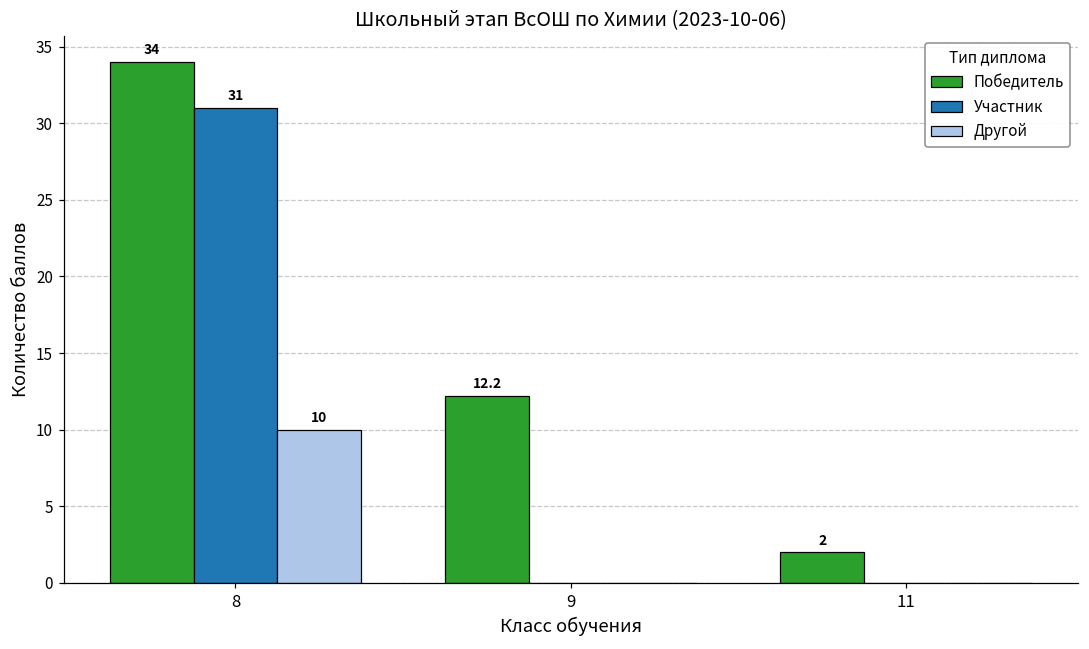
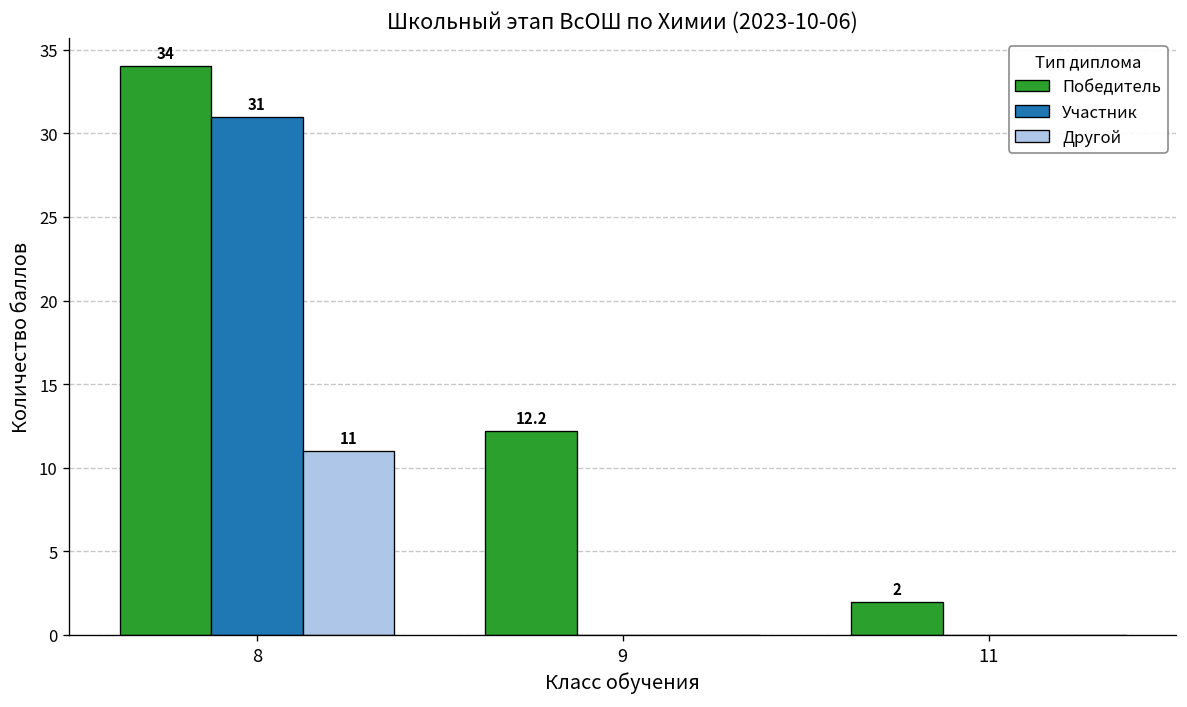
  {
    "Победитель": {
      "8": 34,
      "9": 12.2,
      "11": 2
    },
    "Участник": {
      "8": 31
    },
    "Другой": {
-     "8": 10
+     "8": 11
    }
  }
